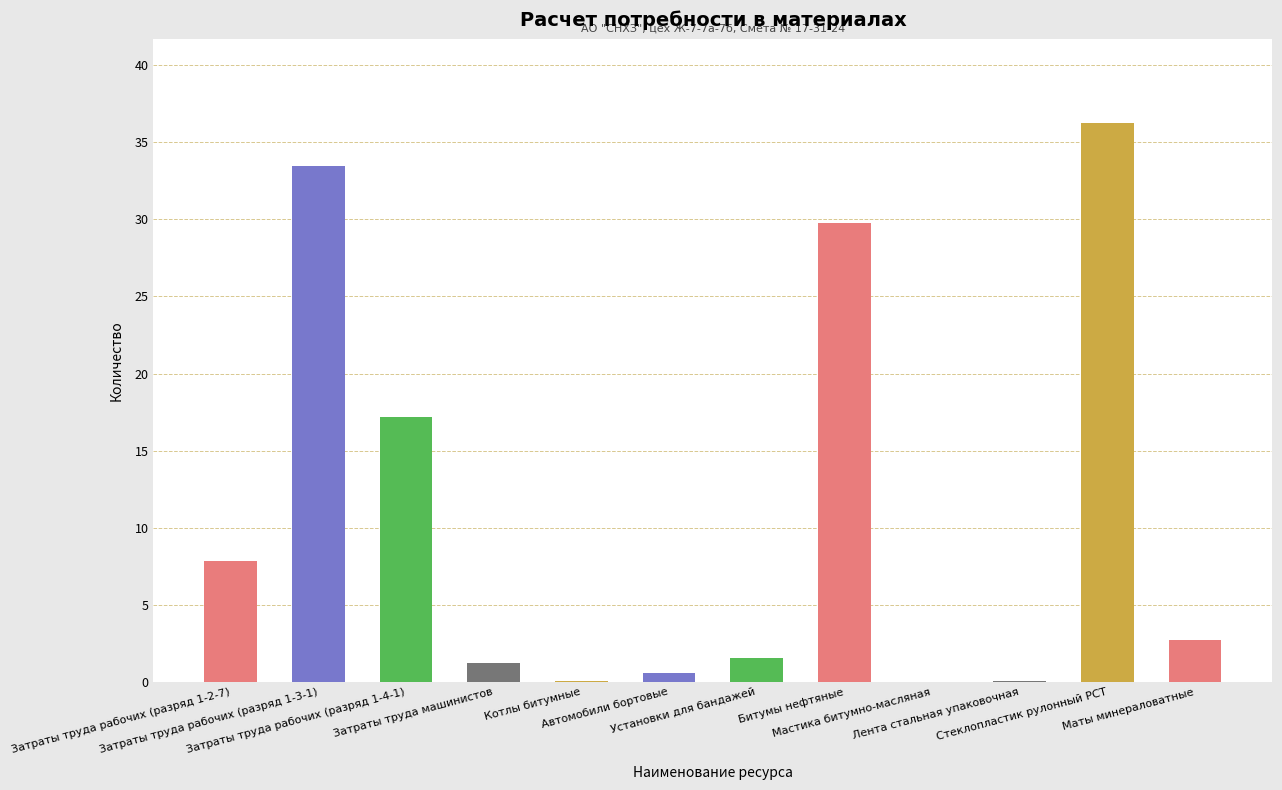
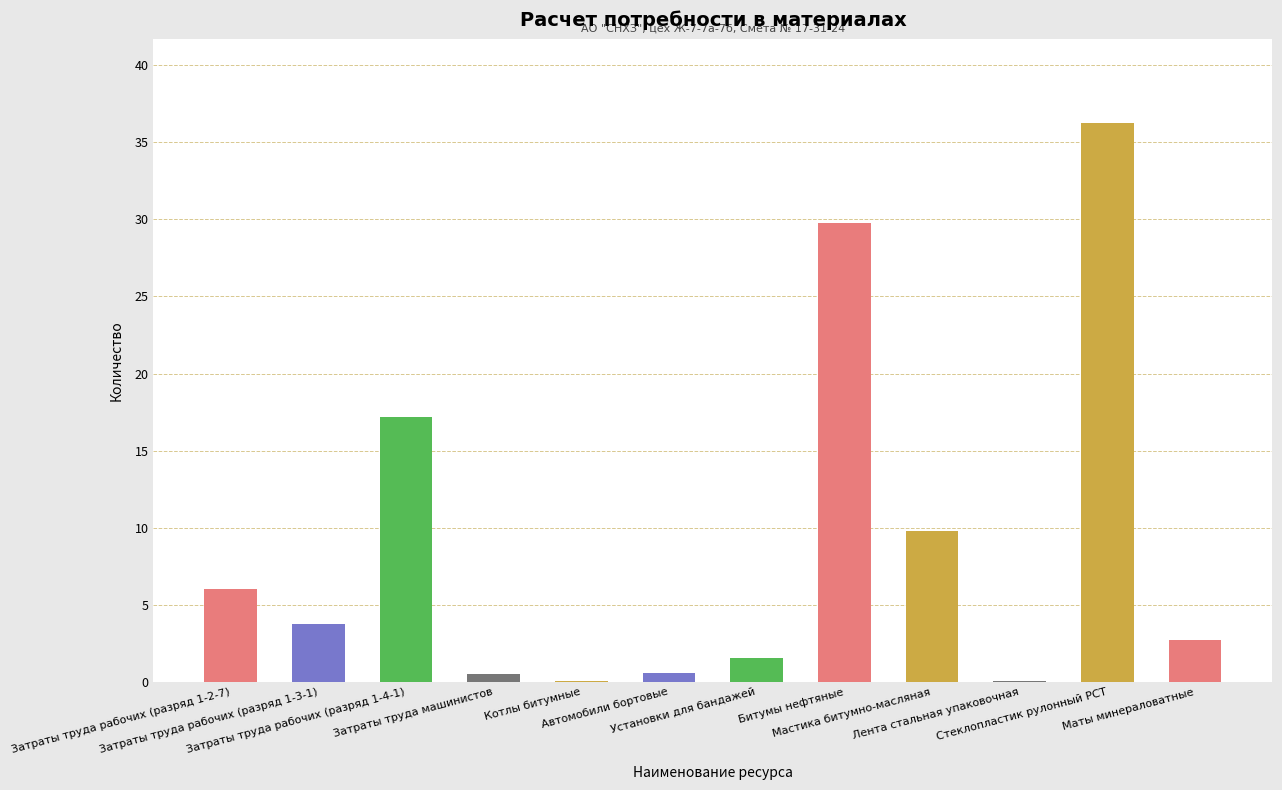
  {
-   "Затраты труда рабочих (разряд 1-2-7)": 7.8,
-   "Затраты труда рабочих (разряд 1-3-1)": 33.5,
+   "Затраты труда рабочих (разряд 1-2-7)": 6.0,
+   "Затраты труда рабочих (разряд 1-3-1)": 3.8,
    "Затраты труда рабочих (разряд 1-4-1)": 17.2,
-   "Затраты труда машинистов": 1.2,
+   "Затраты труда машинистов": 0.5,
    "Автомобили бортовые": 0.6,
    "Установки для бандажей": 1.6,
    "Битумы нефтяные": 29.8,
-   "Мастика битумно-масляная": 0.0,
+   "Мастика битумно-масляная": 9.8,
    "Стеклопластик рулонный РСТ": 36.2,
    "Маты минераловатные": 2.7
  }
